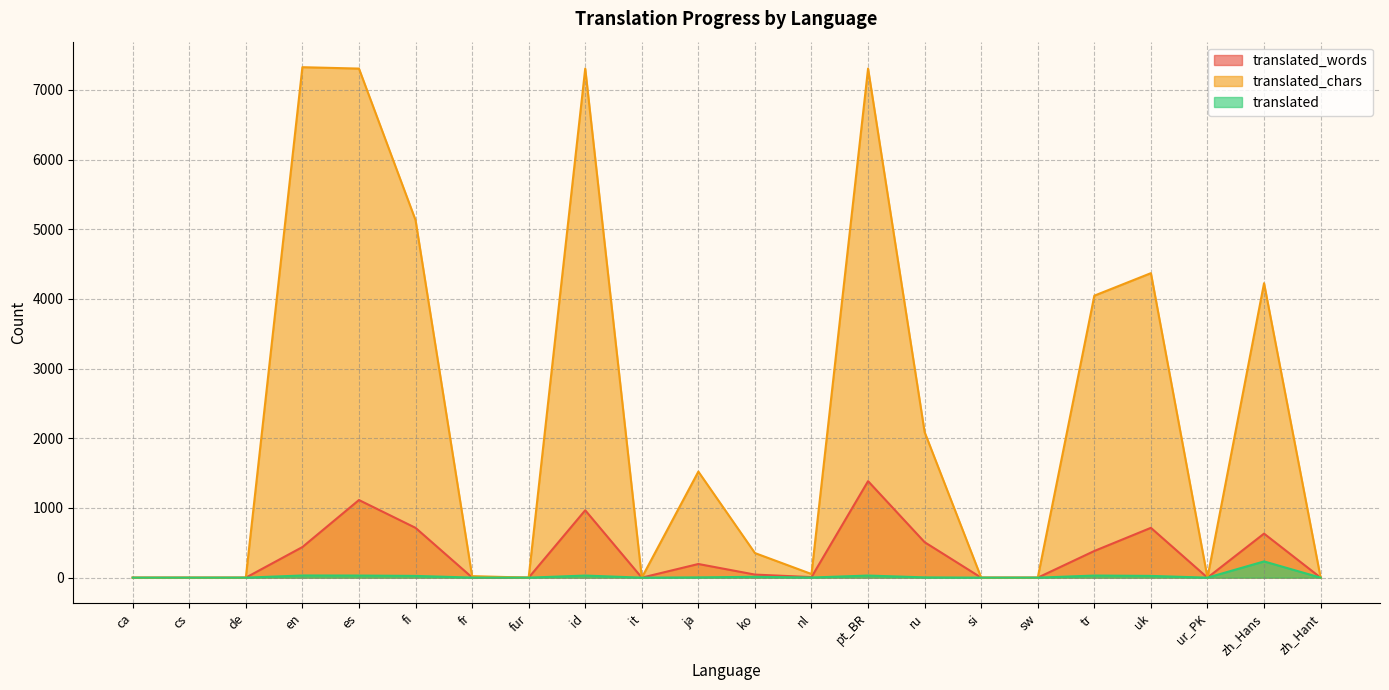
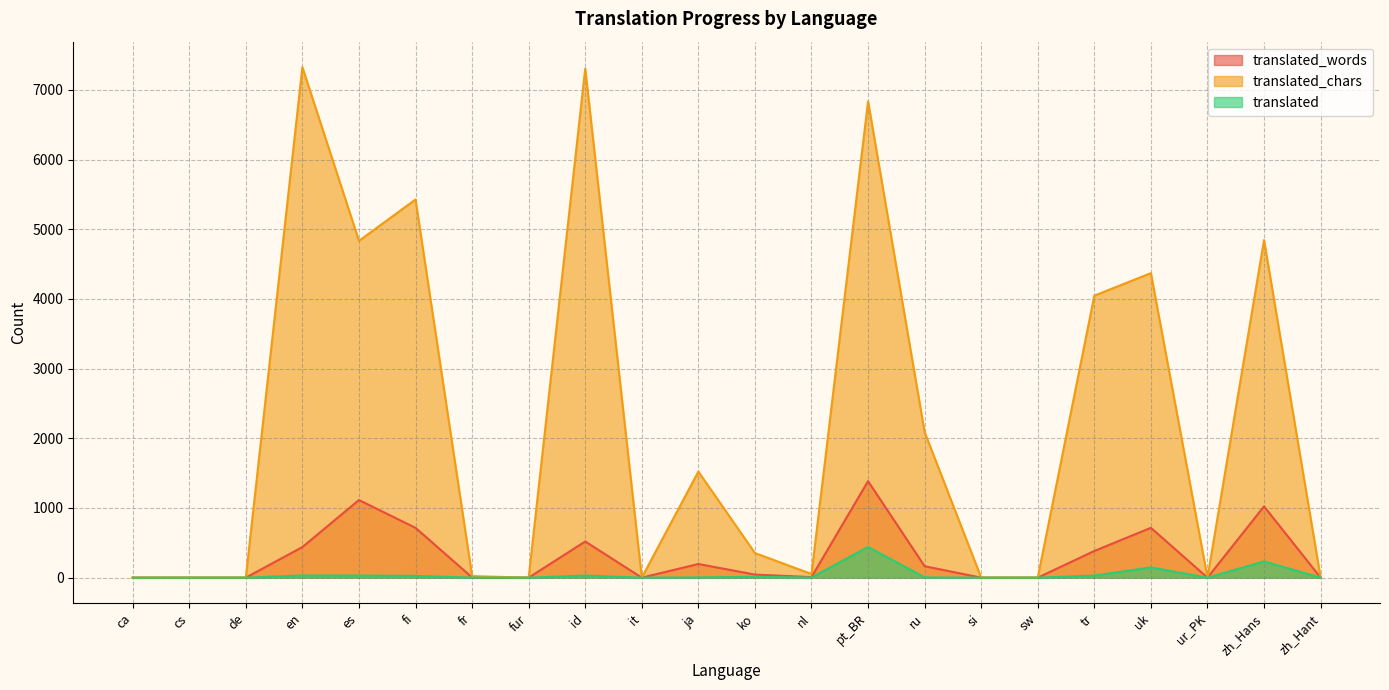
  {
    "translated_words": {
      "en": 400,
      "es": 1100,
      "fi": 700,
-     "id": 1000,
+     "id": 500,
      "ja": 200,
      "pt_BR": 1400,
-     "ru": 500,
+     "ru": 200,
      "tr": 400,
      "uk": 700,
-     "zh_Hans": 600
+     "zh_Hans": 1000
    },
    "translated_chars": {
      "en": 7300,
-     "es": 7300,
-     "fi": 5100,
+     "es": 4800,
+     "fi": 5400,
      "id": 7300,
      "ja": 1500,
      "ko": 400,
      "nl": 100,
-     "pt_BR": 7300,
+     "pt_BR": 6800,
      "ru": 2100,
      "tr": 4000,
      "uk": 4400,
-     "zh_Hans": 4200
+     "zh_Hans": 4800
    },
    "translated": {
      "en": 0,
      "es": 0,
      "fi": 0,
      "id": 0,
      "ja": 0,
-     "pt_BR": 0,
+     "pt_BR": 400,
      "ru": 0,
      "tr": 0,
-     "uk": 0,
+     "uk": 100,
      "zh_Hans": 200
    }
  }
